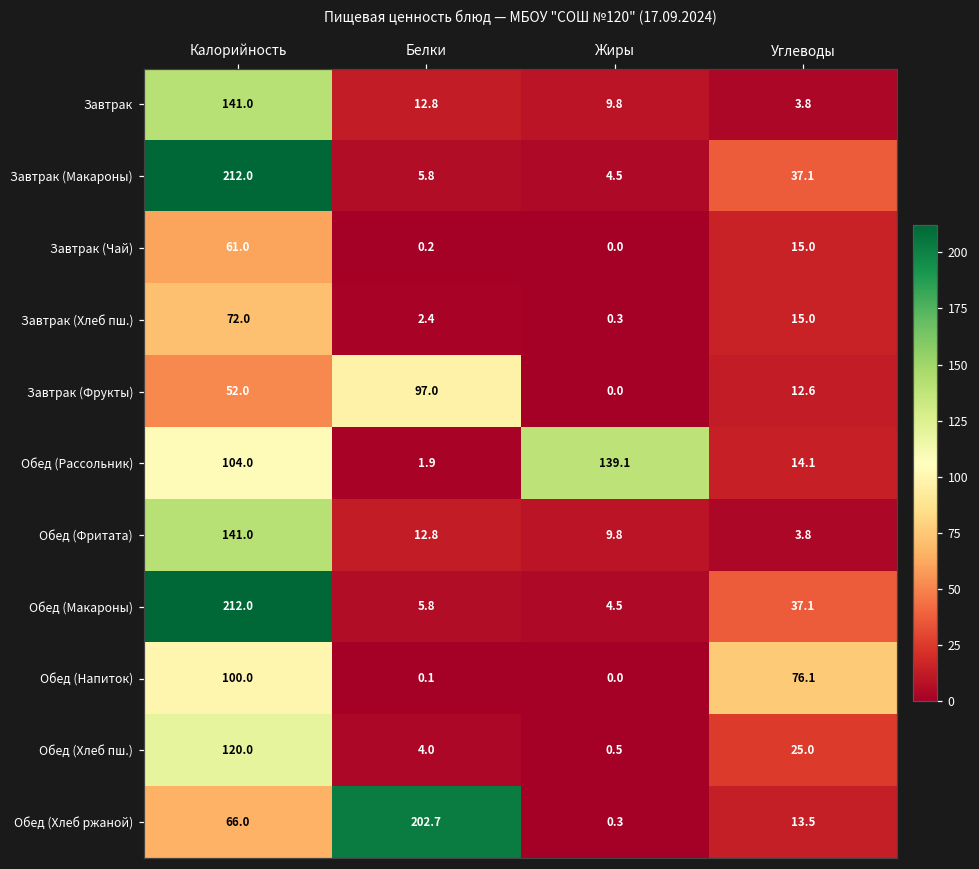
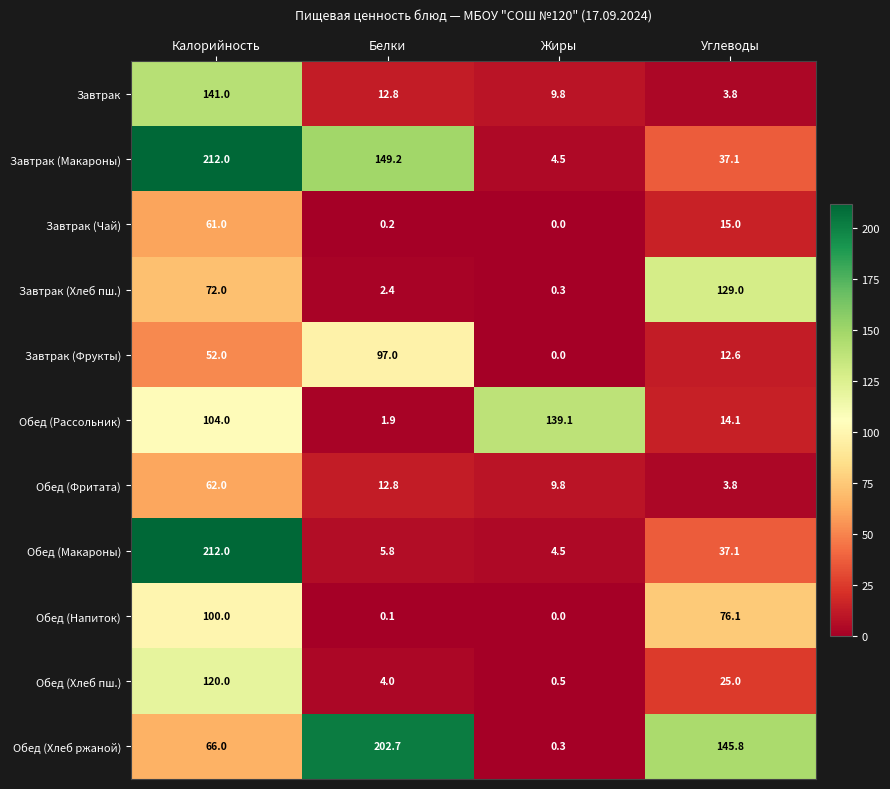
  {
    "Завтрак": {
      "Калорийность": 141.0,
      "Белки": 12.8,
      "Жиры": 9.8,
      "Углеводы": 3.8
    },
    "Завтрак (Макароны)": {
      "Калорийность": 212.0,
-     "Белки": 5.8,
+     "Белки": 149.2,
      "Жиры": 4.5,
      "Углеводы": 37.1
    },
    "Завтрак (Чай)": {
      "Калорийность": 61.0,
      "Белки": 0.2,
      "Жиры": 0.0,
      "Углеводы": 15.0
    },
    "Завтрак (Хлеб пш.)": {
      "Калорийность": 72.0,
      "Белки": 2.4,
      "Жиры": 0.3,
-     "Углеводы": 15.0
+     "Углеводы": 129.0
    },
    "Завтрак (Фрукты)": {
      "Калорийность": 52.0,
      "Белки": 97.0,
      "Жиры": 0.0,
      "Углеводы": 12.6
    },
    "Обед (Рассольник)": {
      "Калорийность": 104.0,
      "Белки": 1.9,
      "Жиры": 139.1,
      "Углеводы": 14.1
    },
    "Обед (Фритата)": {
-     "Калорийность": 141.0,
+     "Калорийность": 62.0,
      "Белки": 12.8,
      "Жиры": 9.8,
      "Углеводы": 3.8
    },
    "Обед (Макароны)": {
      "Калорийность": 212.0,
      "Белки": 5.8,
      "Жиры": 4.5,
      "Углеводы": 37.1
    },
    "Обед (Напиток)": {
      "Калорийность": 100.0,
      "Белки": 0.1,
      "Жиры": 0.0,
      "Углеводы": 76.1
    },
    "Обед (Хлеб пш.)": {
      "Калорийность": 120.0,
      "Белки": 4.0,
      "Жиры": 0.5,
      "Углеводы": 25.0
    },
    "Обед (Хлеб ржаной)": {
      "Калорийность": 66.0,
      "Белки": 202.7,
      "Жиры": 0.3,
-     "Углеводы": 13.5
+     "Углеводы": 145.8
    }
  }
